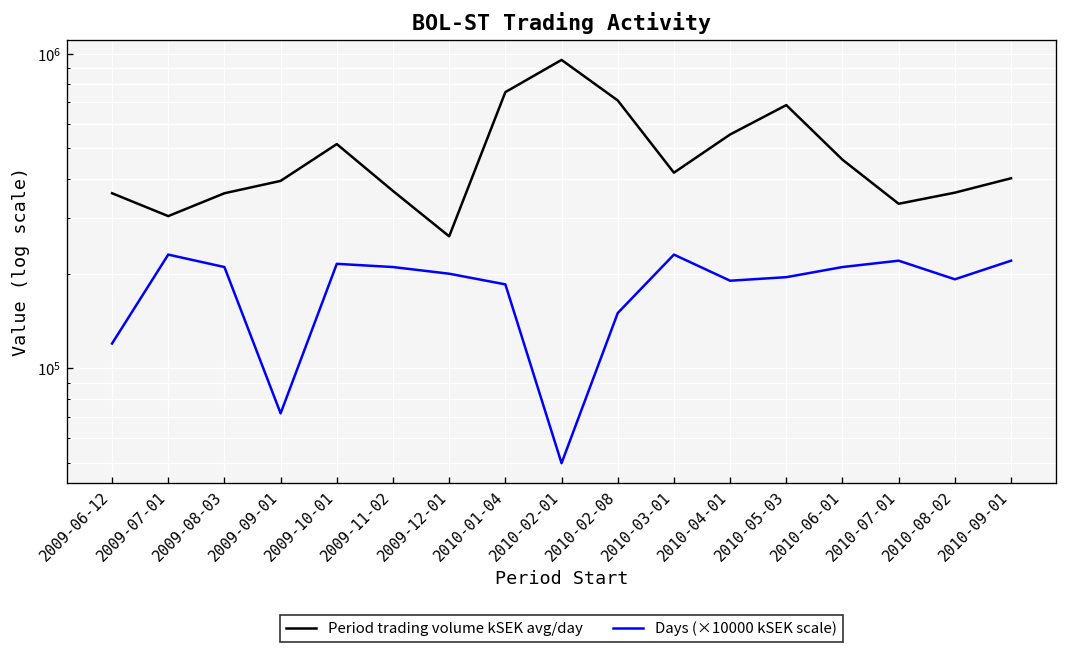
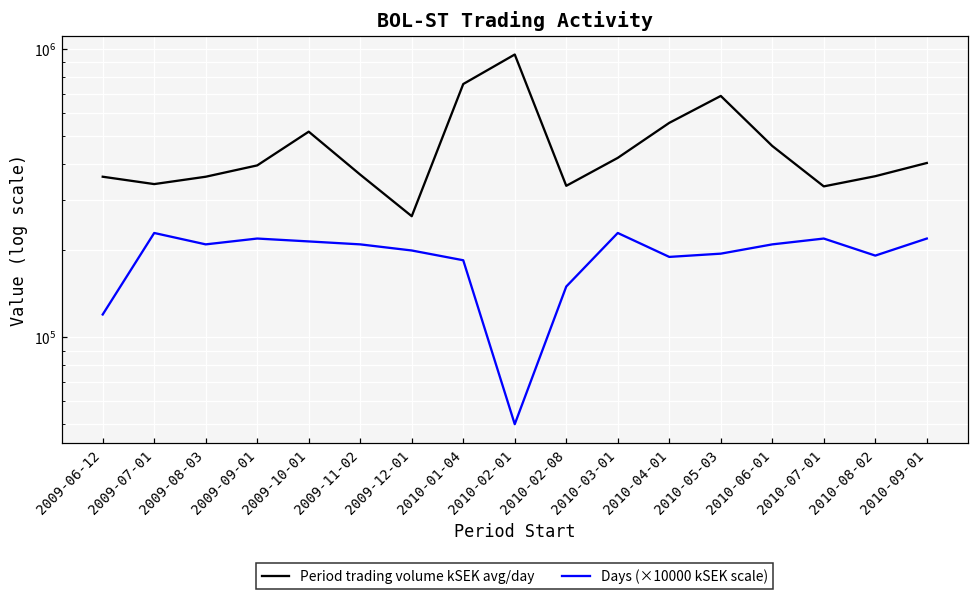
  {
    "Period trading volume kSEK avg/day": {
      "2009-06-12": 360000,
-     "2009-07-01": 300000,
+     "2009-07-01": 340000,
      "2009-08-03": 360000,
      "2009-09-01": 390000,
      "2009-10-01": 520000,
      "2009-11-02": 370000,
      "2009-12-01": 260000,
      "2010-01-04": 760000,
      "2010-02-01": 960000,
-     "2010-02-08": 710000,
+     "2010-02-08": 340000,
      "2010-03-01": 420000,
      "2010-04-01": 550000,
      "2010-05-03": 690000,
      "2010-06-01": 460000,
      "2010-07-01": 330000,
      "2010-08-02": 360000,
      "2010-09-01": 400000
    },
    "Days (×10000 kSEK scale)": {
      "2009-06-12": 120000,
      "2009-07-01": 230000,
      "2009-08-03": 210000,
-     "2009-09-01": 72000,
+     "2009-09-01": 220000,
      "2009-10-01": 220000,
      "2009-11-02": 210000,
      "2009-12-01": 200000,
      "2010-01-04": 190000,
      "2010-02-01": 50000,
      "2010-02-08": 150000,
      "2010-03-01": 230000,
      "2010-04-01": 190000,
      "2010-05-03": 200000,
      "2010-06-01": 210000,
      "2010-07-01": 220000,
      "2010-08-02": 190000,
      "2010-09-01": 220000
    }
  }
